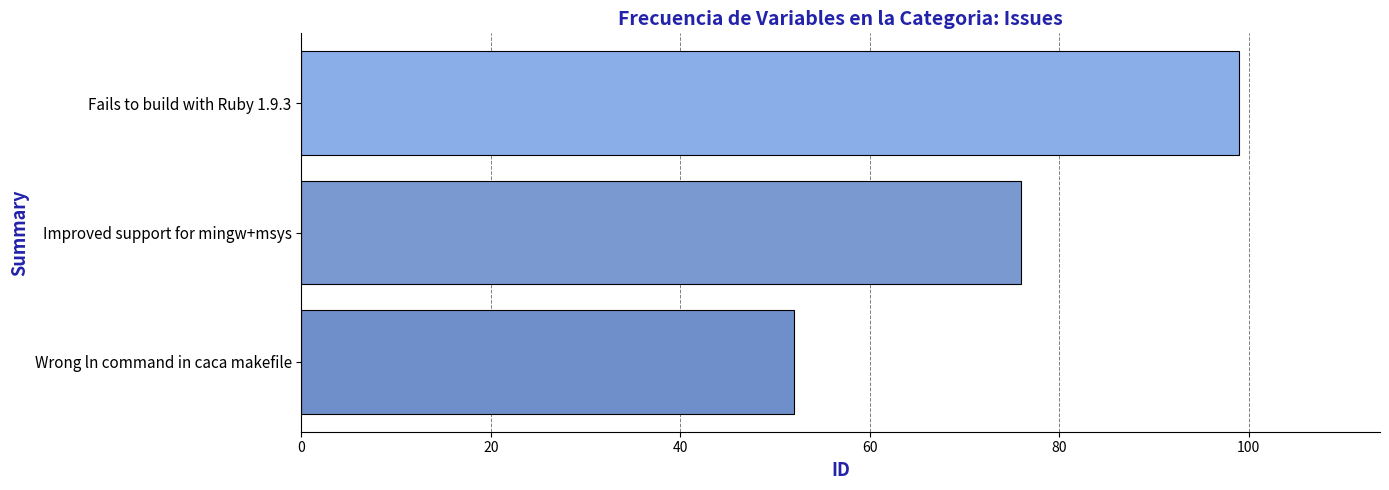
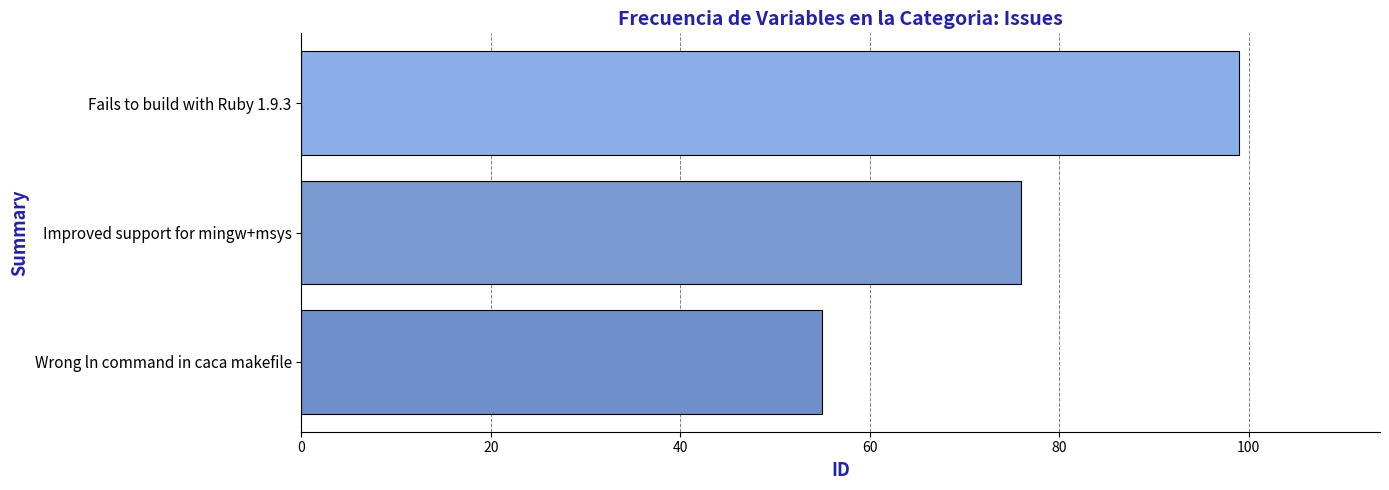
  {
    "Fails to build with Ruby 1.9.3": 99,
    "Improved support for mingw+msys": 76,
-   "Wrong ln command in caca makefile": 52
+   "Wrong ln command in caca makefile": 55
  }
